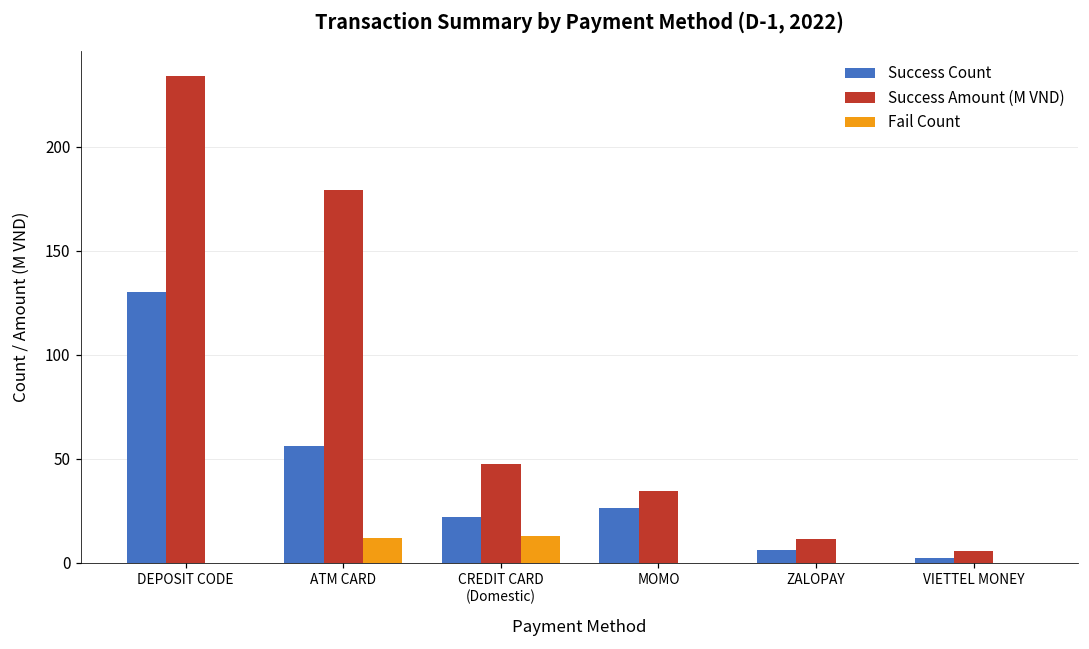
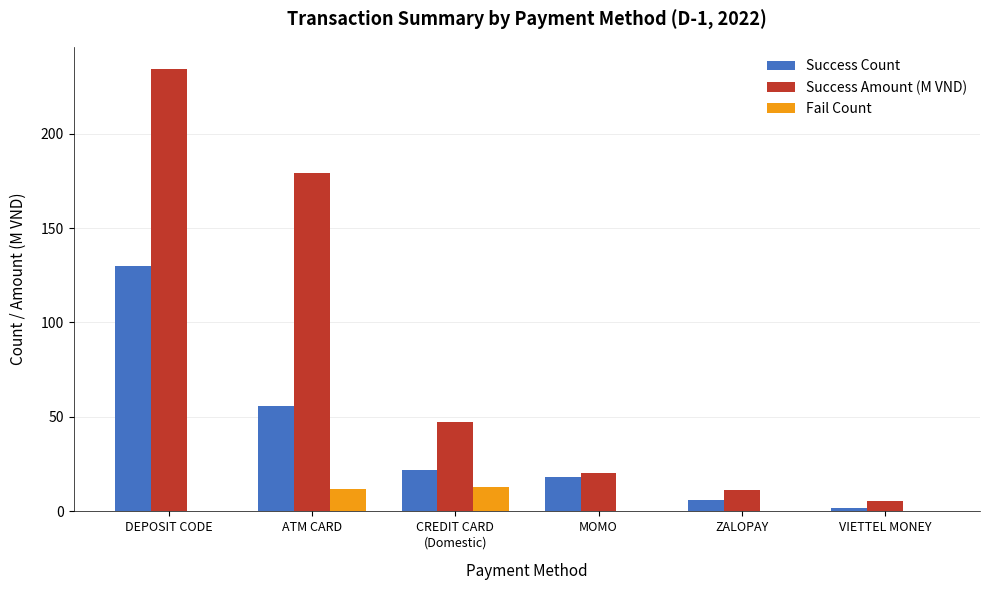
  {
    "Success Count": {
      "DEPOSIT CODE": 130,
      "ATM CARD": 56,
      "CREDIT CARD (Domestic)": 22,
-     "MOMO": 26,
+     "MOMO": 18,
      "ZALOPAY": 6,
      "VIETTEL MONEY": 2
    },
    "Success Amount (M VND)": {
      "DEPOSIT CODE": 234,
      "ATM CARD": 179,
      "CREDIT CARD (Domestic)": 47,
-     "MOMO": 35,
+     "MOMO": 20,
      "ZALOPAY": 11,
      "VIETTEL MONEY": 6
    },
    "Fail Count": {
      "DEPOSIT CODE": 0,
      "ATM CARD": 12,
      "CREDIT CARD (Domestic)": 13,
      "MOMO": 0,
      "ZALOPAY": 0,
      "VIETTEL MONEY": 0
    }
  }
